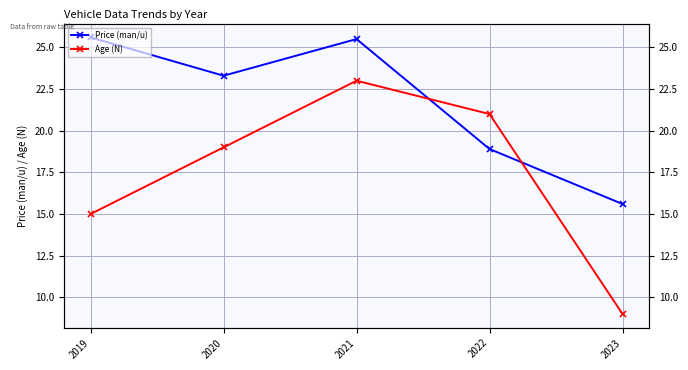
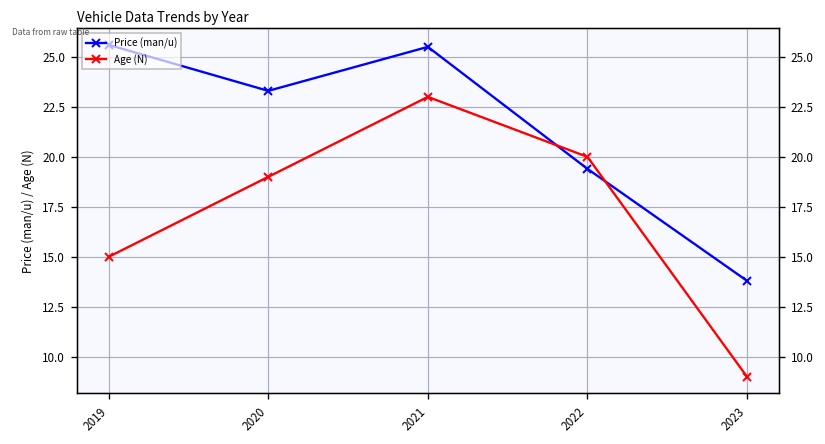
  {
    "Price (man/u)": {
      "2020": 23.3,
      "2021": 25.5,
-     "2022": 18.9,
-     "2023": 15.6
+     "2022": 19.4,
+     "2023": 13.8
    },
    "Age (N)": {
      "2019": 15,
      "2020": 19,
      "2021": 23,
-     "2022": 21,
+     "2022": 20,
      "2023": 9
    }
  }
